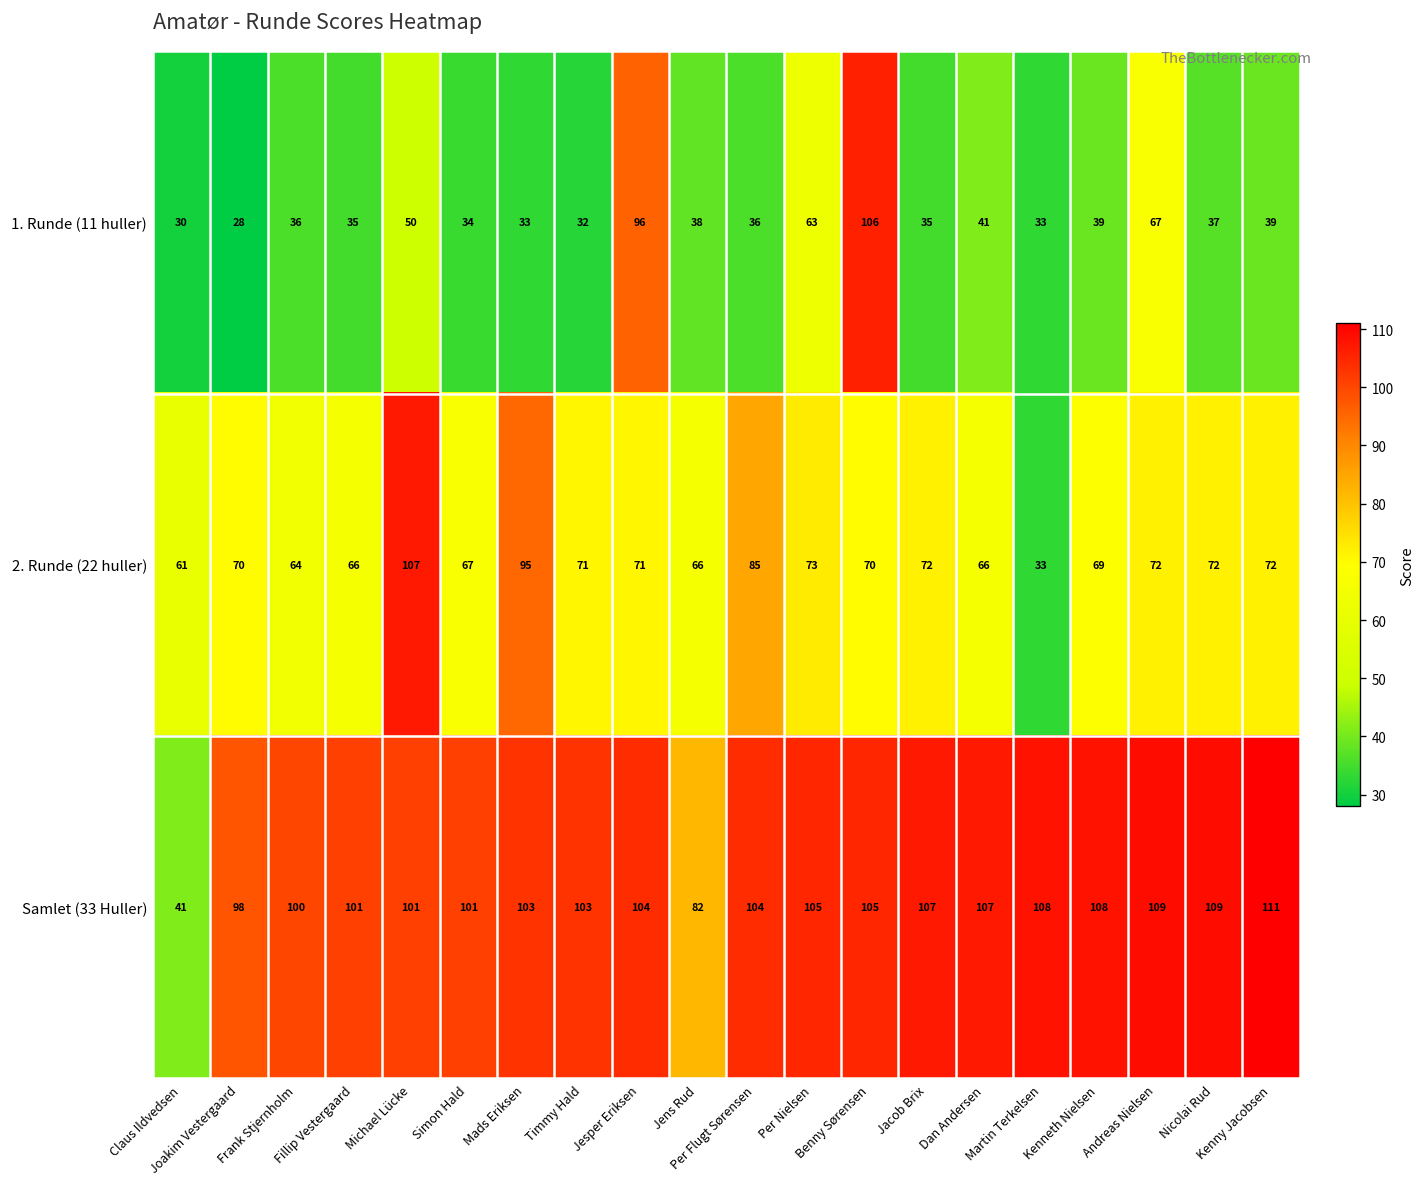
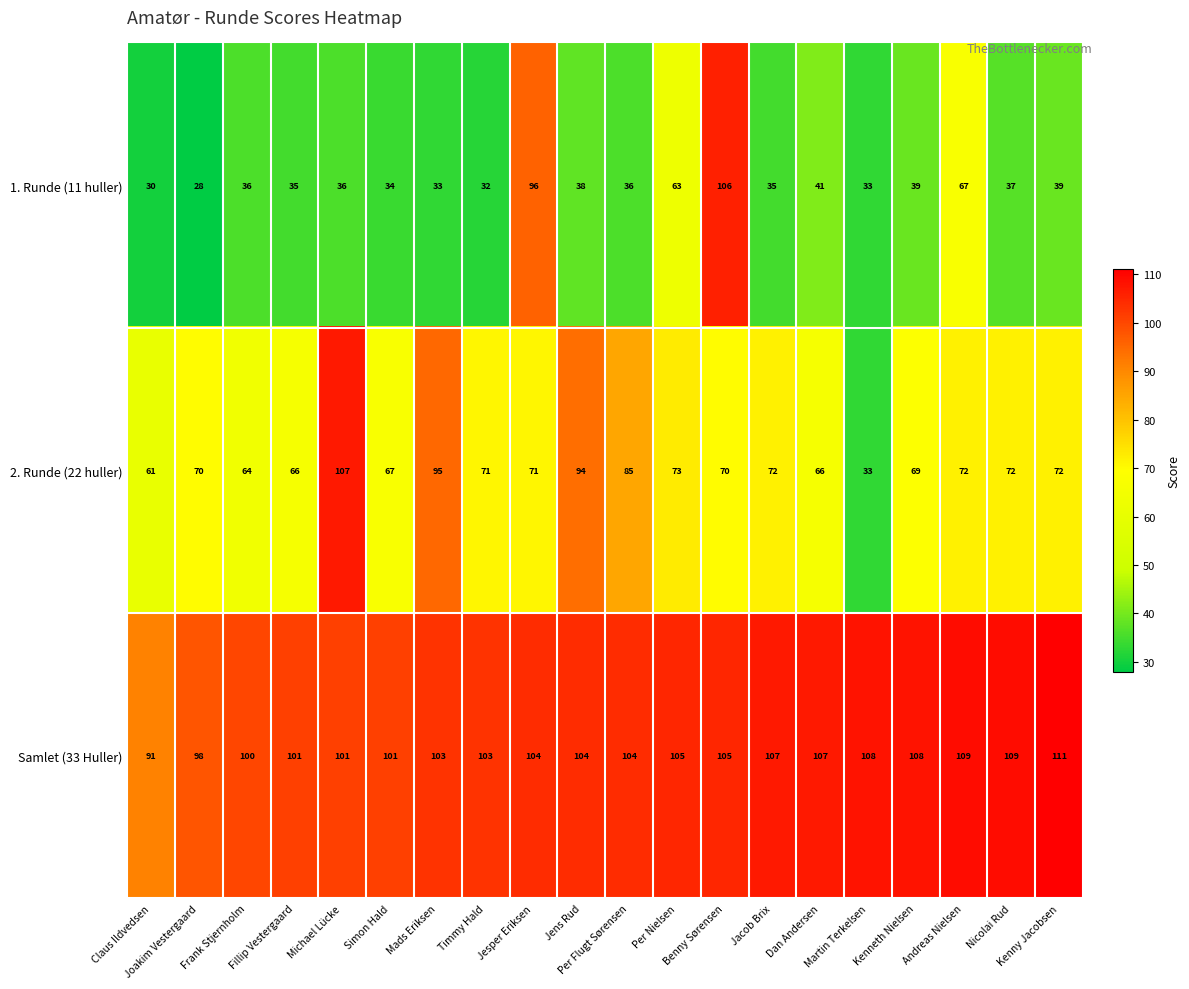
  {
    "1. Runde (11 huller)": {
      "Claus Ildvedsen": 30,
      "Joakim Vestergaard": 28,
      "Frank Stjernholm": 36,
      "Fillip Vestergaard": 35,
-     "Michael Lücke": 50,
+     "Michael Lücke": 36,
      "Simon Hald": 34,
      "Mads Eriksen": 33,
      "Timmy Hald": 32,
      "Jesper Eriksen": 96,
      "Jens Rud": 38,
      "Per Flugt Sørensen": 36,
      "Per Nielsen": 63,
      "Benny Sørensen": 106,
      "Jacob Brix": 35,
      "Dan Andersen": 41,
      "Martin Terkelsen": 33,
      "Kenneth Nielsen": 39,
      "Andreas Nielsen": 67,
      "Kenny Jacobsen": 39
    },
    "2. Runde (22 huller)": {
      "Claus Ildvedsen": 61,
      "Joakim Vestergaard": 70,
      "Frank Stjernholm": 64,
      "Fillip Vestergaard": 66,
      "Michael Lücke": 107,
      "Simon Hald": 67,
      "Mads Eriksen": 95,
      "Timmy Hald": 71,
      "Jesper Eriksen": 71,
-     "Jens Rud": 66,
+     "Jens Rud": 94,
      "Per Flugt Sørensen": 85,
      "Per Nielsen": 73,
      "Benny Sørensen": 70,
      "Jacob Brix": 72,
      "Dan Andersen": 66,
      "Martin Terkelsen": 33,
      "Kenneth Nielsen": 69,
      "Andreas Nielsen": 72,
      "Nicolai Rud": 72,
      "Kenny Jacobsen": 72
    },
    "Samlet (33 Huller)": {
-     "Claus Ildvedsen": 41,
+     "Claus Ildvedsen": 91,
      "Joakim Vestergaard": 98,
      "Frank Stjernholm": 100,
      "Fillip Vestergaard": 101,
      "Michael Lücke": 101,
      "Simon Hald": 101,
      "Mads Eriksen": 103,
      "Timmy Hald": 103,
      "Jesper Eriksen": 104,
-     "Jens Rud": 82,
+     "Jens Rud": 104,
      "Per Flugt Sørensen": 104,
      "Per Nielsen": 105,
      "Benny Sørensen": 105,
      "Jacob Brix": 107,
      "Dan Andersen": 107,
      "Martin Terkelsen": 108,
      "Kenneth Nielsen": 108,
      "Andreas Nielsen": 109,
      "Nicolai Rud": 109,
      "Kenny Jacobsen": 111
    }
  }
